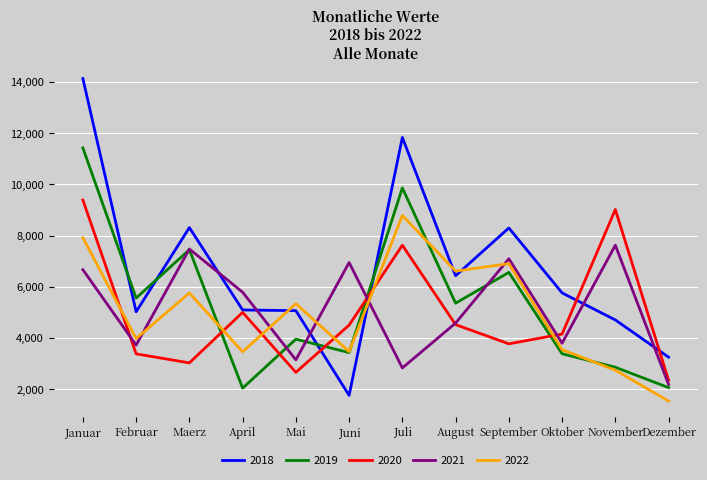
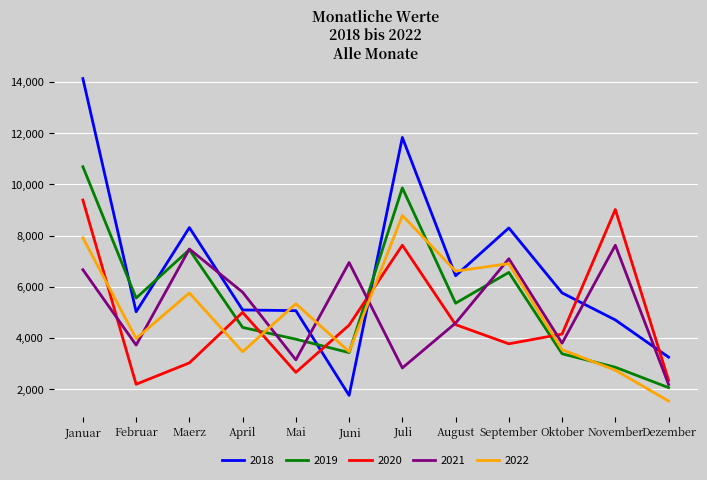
  {
    "2018": {
      "Januar": "14,100",
      "Februar": "5,000",
      "Maerz": "8,300",
      "Mai": "5,100",
      "Juni": "1,800",
      "Juli": "11,800",
      "August": "6,400",
      "September": "8,300",
      "Oktober": "5,800",
      "November": "4,700",
      "Dezember": "3,300"
    },
    "2019": {
-     "Januar": "11,400",
+     "Januar": "10,700",
      "Februar": "5,600",
-     "April": "2,000",
+     "April": "4,400",
      "Mai": "4,000",
      "Juli": "9,900",
      "August": "5,400",
      "September": "6,600",
      "Oktober": "3,400",
      "November": "2,900",
      "Dezember": "2,100"
    },
    "2020": {
      "Januar": "9,400",
-     "Februar": "3,400",
+     "Februar": "2,200",
      "Maerz": "3,000",
      "Mai": "2,700",
      "Juni": "4,500",
      "Juli": "7,600",
      "September": "3,800",
      "Oktober": "4,200",
      "November": "9,000",
      "Dezember": "2,400"
    },
    "2021": {
      "Januar": "6,700",
      "Februar": "3,700",
      "April": "5,800",
      "Mai": "3,100",
      "Juni": "6,900",
      "Juli": "2,800",
      "September": "7,100",
      "Oktober": "3,800",
      "November": "7,600",
      "Dezember": "2,200"
    },
    "2022": {
      "Januar": "7,900",
      "Februar": "4,000",
      "Maerz": "5,800",
      "April": "3,500",
      "Mai": "5,300",
      "Juli": "8,800",
      "August": "6,600",
      "September": "6,900",
      "Oktober": "3,500",
      "November": "2,700",
      "Dezember": "1,500"
    }
  }
